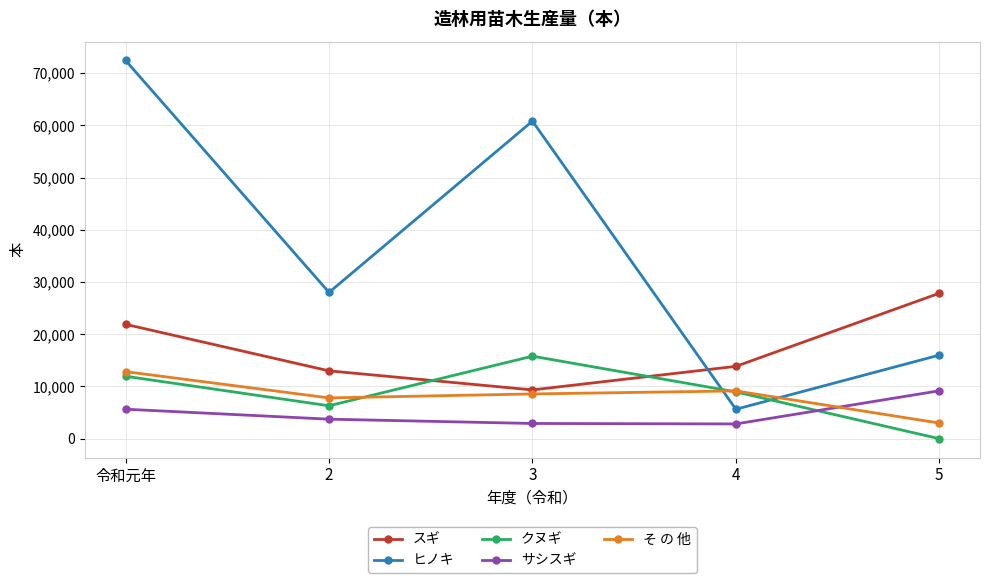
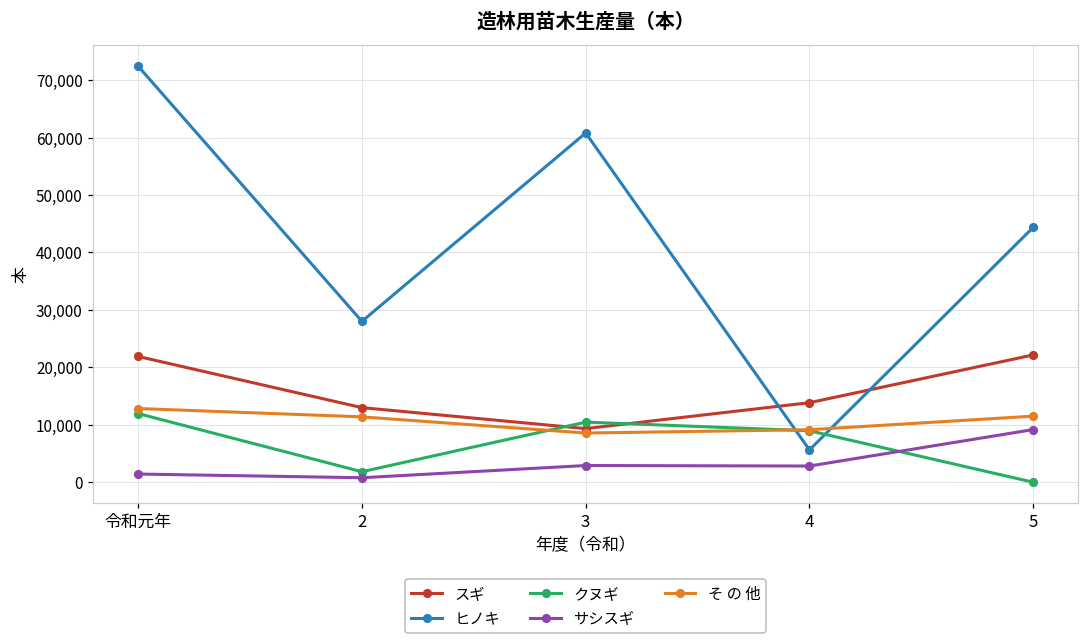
  {
    "スギ": {
      "令和元年": "22,000",
      "2": "13,000",
      "3": "9,000",
      "4": "14,000",
-     "5": "28,000"
+     "5": "22,000"
    },
    "ヒノキ": {
      "令和元年": "72,000",
      "2": "28,000",
      "3": "61,000",
      "4": "6,000",
-     "5": "16,000"
+     "5": "44,000"
    },
    "クヌギ": {
      "令和元年": "12,000",
-     "2": "6,000",
-     "3": "16,000",
+     "2": "2,000",
+     "3": "10,000",
      "5": "0"
    },
    "サシスギ": {
-     "令和元年": "6,000",
-     "2": "4,000",
+     "令和元年": "1,000",
+     "2": "1,000",
      "3": "3,000",
      "4": "3,000",
      "5": "9,000"
    },
    "そ の 他": {
      "令和元年": "13,000",
-     "2": "8,000",
+     "2": "11,000",
      "3": "9,000",
-     "5": "3,000"
+     "5": "12,000"
    }
  }
